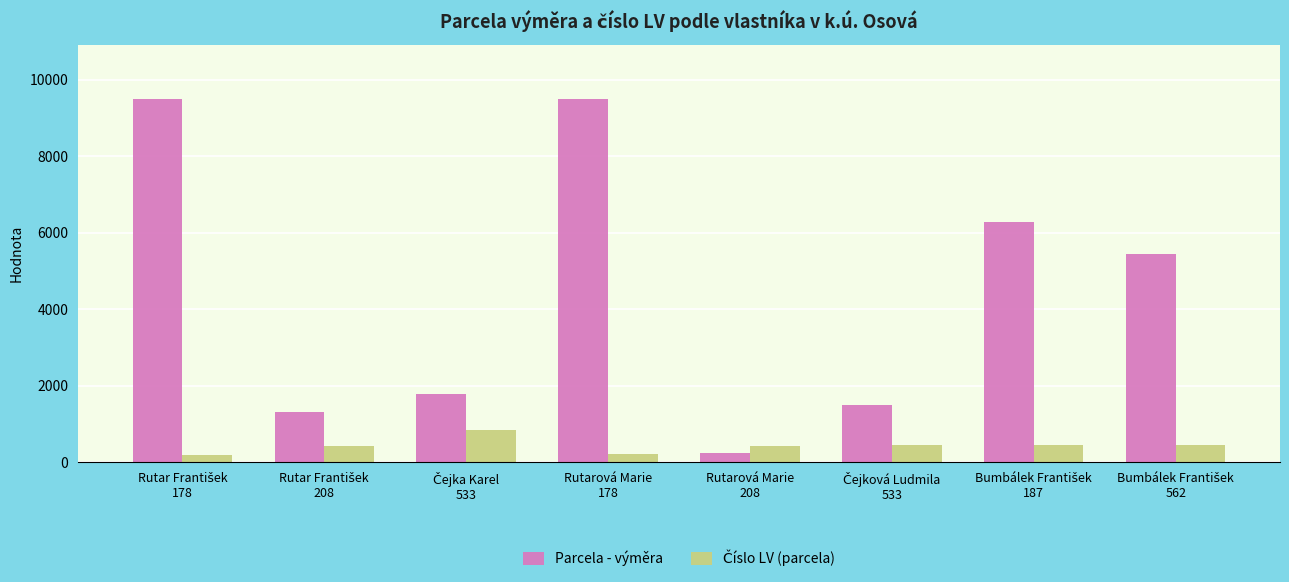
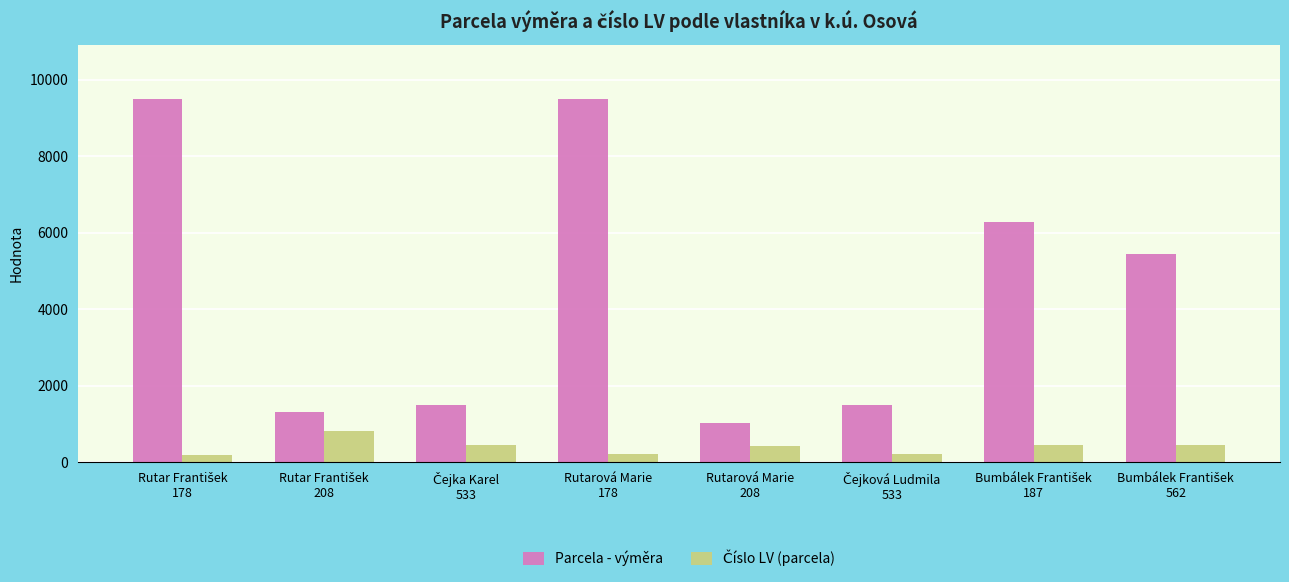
  {
    "Parcela - výměra": {
      "Rutar František 178": 9500,
      "Rutar František 208": 1300,
-     "Čejka Karel 533": 1800,
+     "Čejka Karel 533": 1500,
      "Rutarová Marie 178": 9500,
-     "Rutarová Marie 208": 200,
+     "Rutarová Marie 208": 1000,
      "Čejková Ludmila 533": 1500,
      "Bumbálek František 187": 6300,
      "Bumbálek František 562": 5400
    },
    "Číslo LV (parcela)": {
      "Rutar František 178": 200,
-     "Rutar František 208": 400,
-     "Čejka Karel 533": 900,
+     "Rutar František 208": 800,
+     "Čejka Karel 533": 500,
      "Rutarová Marie 178": 200,
      "Rutarová Marie 208": 400,
-     "Čejková Ludmila 533": 500,
+     "Čejková Ludmila 533": 200,
      "Bumbálek František 187": 500,
      "Bumbálek František 562": 500
    }
  }
